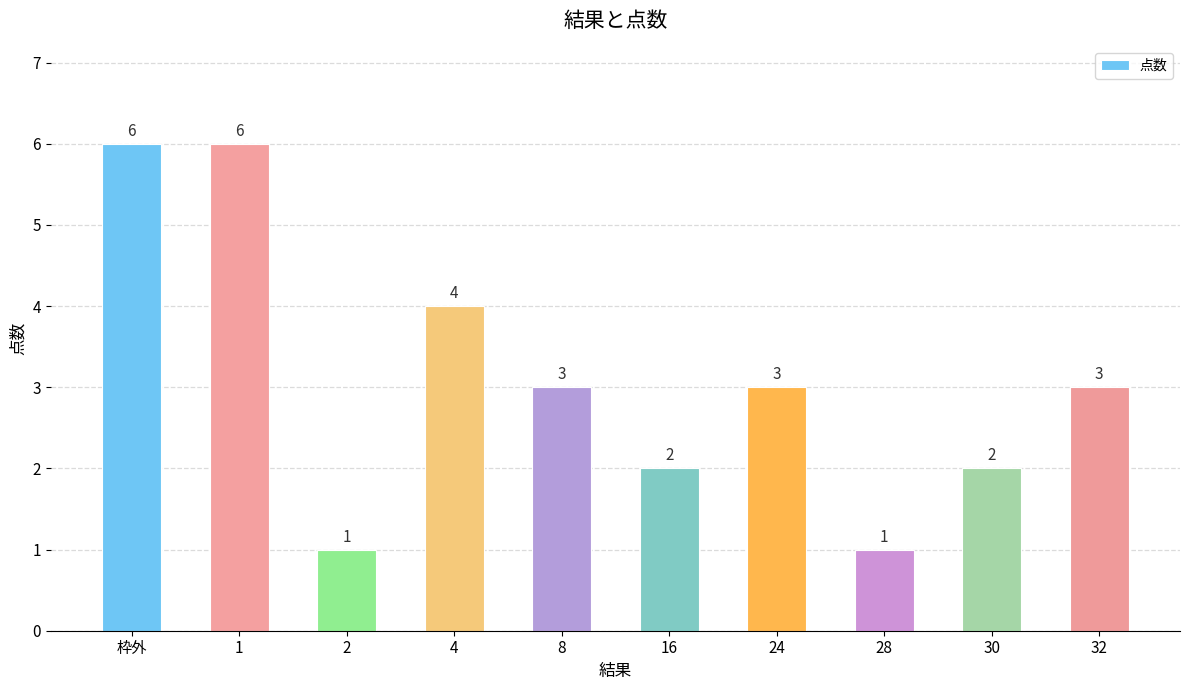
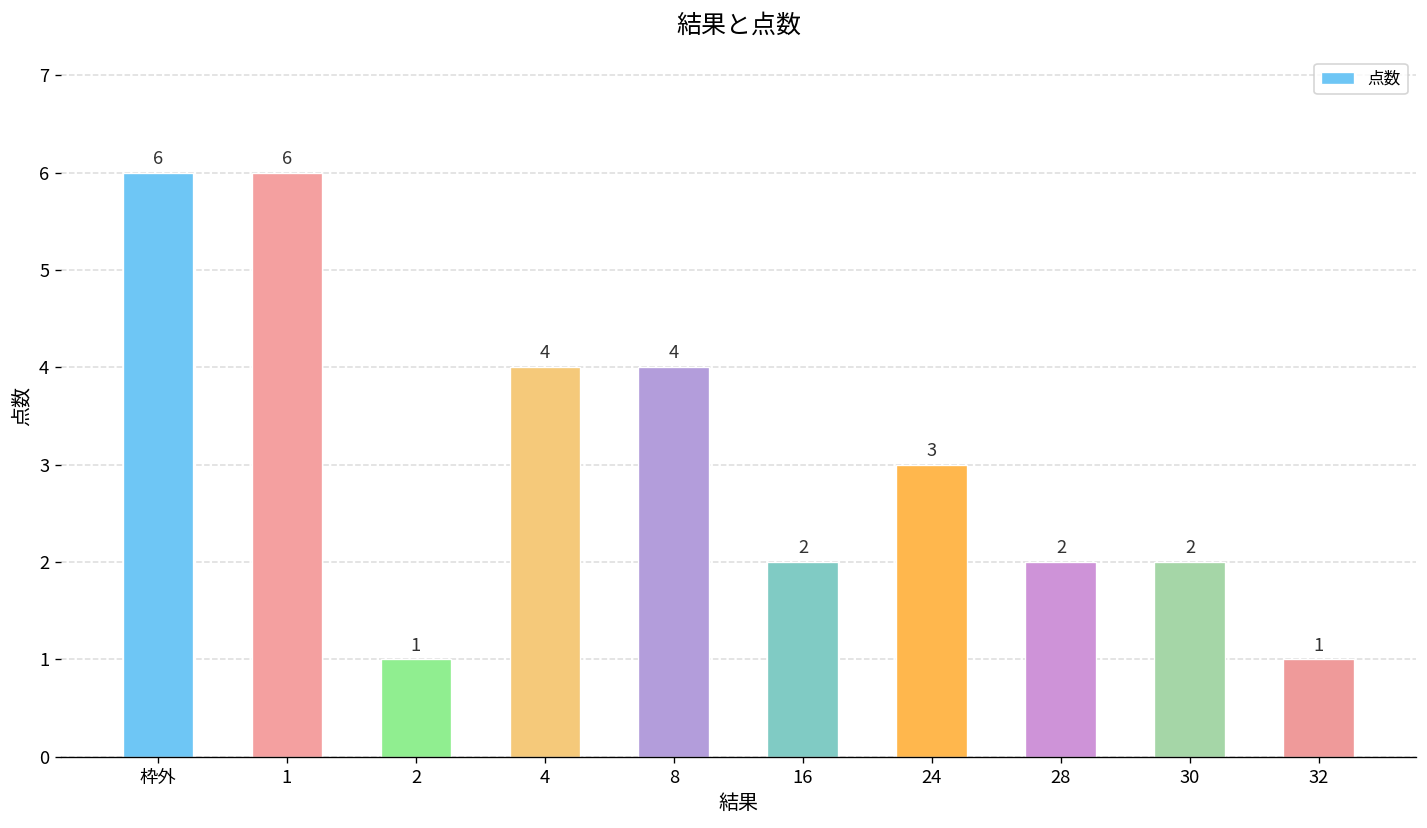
  {
    "枠外": 6,
    "1": 6,
    "2": 1,
    "4": 4,
-   "8": 3,
+   "8": 4,
    "16": 2,
    "24": 3,
-   "28": 1,
+   "28": 2,
    "30": 2,
-   "32": 3
+   "32": 1
  }
